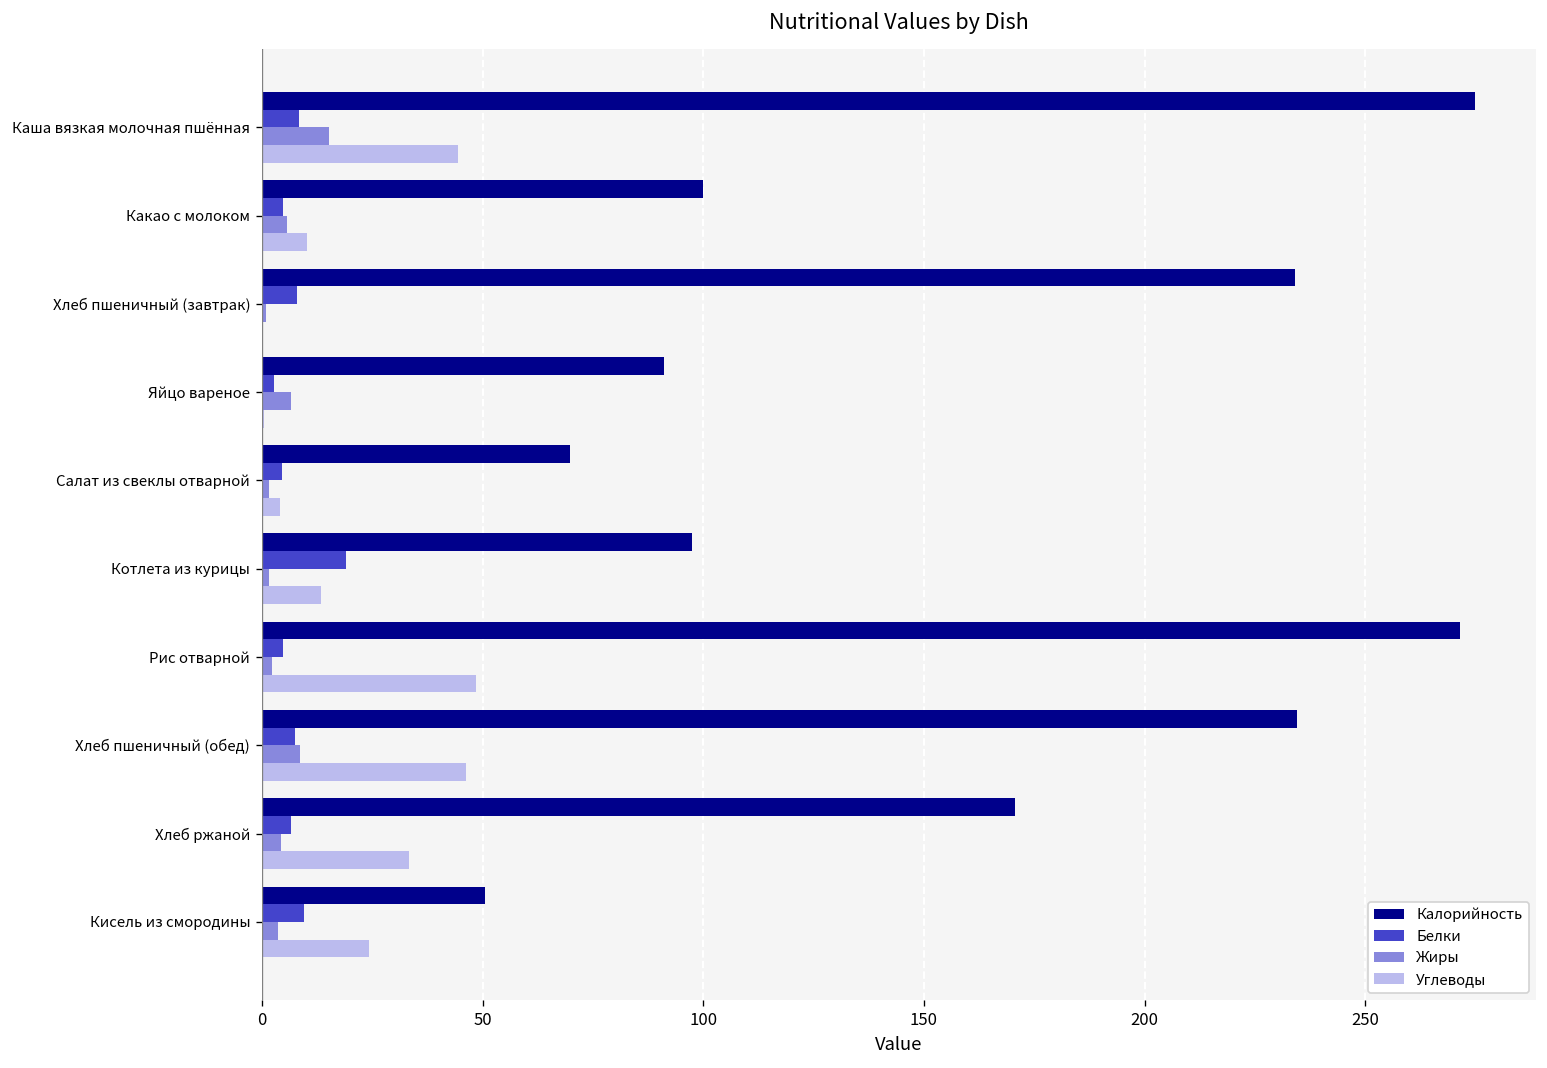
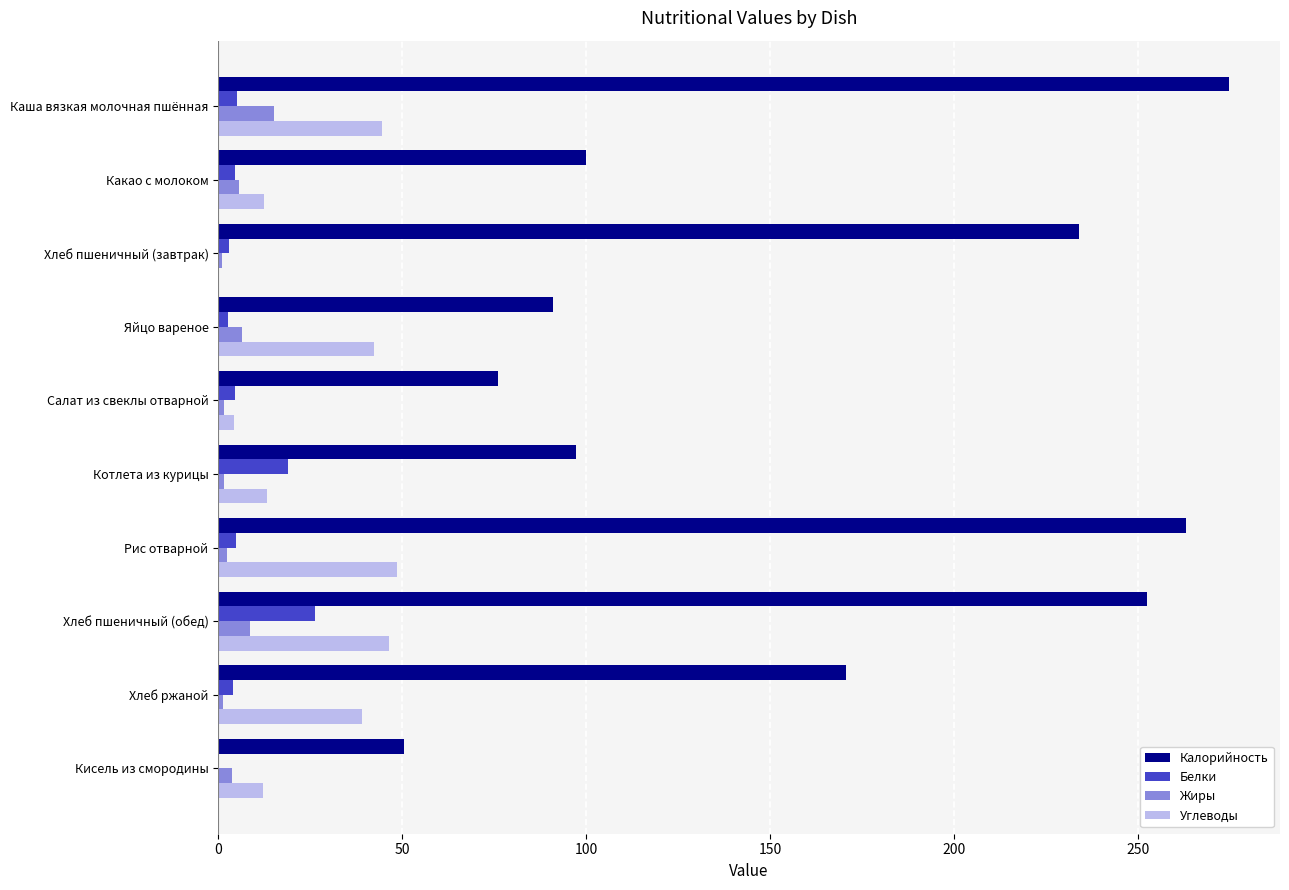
  {
    "Калорийность": {
      "Каша вязкая молочная пшённая": 275,
      "Какао с молоком": 100,
      "Хлеб пшеничный (завтрак)": 234,
      "Яйцо вареное": 91,
-     "Салат из свеклы отварной": 70,
+     "Салат из свеклы отварной": 76,
      "Котлета из курицы": 97,
-     "Рис отварной": 271,
-     "Хлеб пшеничный (обед)": 234,
+     "Рис отварной": 263,
+     "Хлеб пшеничный (обед)": 253,
      "Хлеб ржаной": 171,
      "Кисель из смородины": 51
    },
    "Белки": {
-     "Каша вязкая молочная пшённая": 8,
+     "Каша вязкая молочная пшённая": 5,
      "Какао с молоком": 5,
-     "Хлеб пшеничный (завтрак)": 8,
+     "Хлеб пшеничный (завтрак)": 3,
      "Яйцо вареное": 3,
      "Салат из свеклы отварной": 5,
      "Котлета из курицы": 19,
      "Рис отварной": 5,
-     "Хлеб пшеничный (обед)": 8,
-     "Хлеб ржаной": 7,
-     "Кисель из смородины": 9
+     "Хлеб пшеничный (обед)": 26,
+     "Хлеб ржаной": 4,
+     "Кисель из смородины": 0
    },
    "Жиры": {
      "Каша вязкая молочная пшённая": 15,
      "Какао с молоком": 6,
      "Хлеб пшеничный (завтрак)": 1,
      "Яйцо вареное": 7,
      "Салат из свеклы отварной": 2,
      "Котлета из курицы": 2,
      "Рис отварной": 2,
      "Хлеб пшеничный (обед)": 9,
-     "Хлеб ржаной": 4,
+     "Хлеб ржаной": 1,
      "Кисель из смородины": 4
    },
    "Углеводы": {
      "Каша вязкая молочная пшённая": 44,
-     "Какао с молоком": 10,
+     "Какао с молоком": 13,
      "Хлеб пшеничный (завтрак)": 0,
-     "Яйцо вареное": 0,
+     "Яйцо вареное": 42,
      "Салат из свеклы отварной": 4,
      "Котлета из курицы": 13,
      "Рис отварной": 49,
      "Хлеб пшеничный (обед)": 46,
-     "Хлеб ржаной": 33,
-     "Кисель из смородины": 24
+     "Хлеб ржаной": 39,
+     "Кисель из смородины": 12
    }
  }
